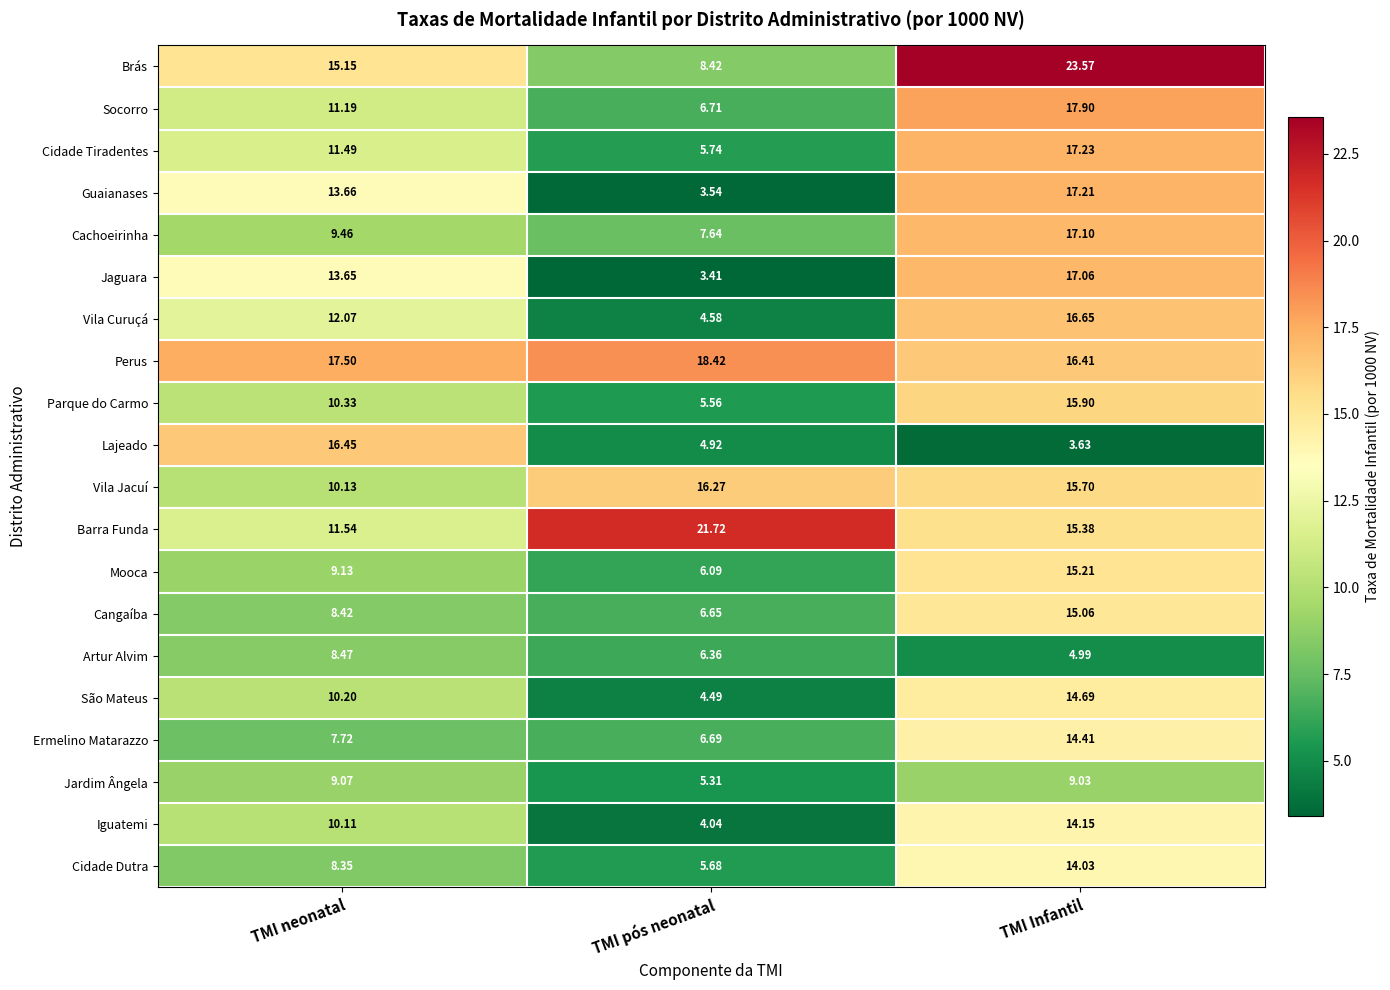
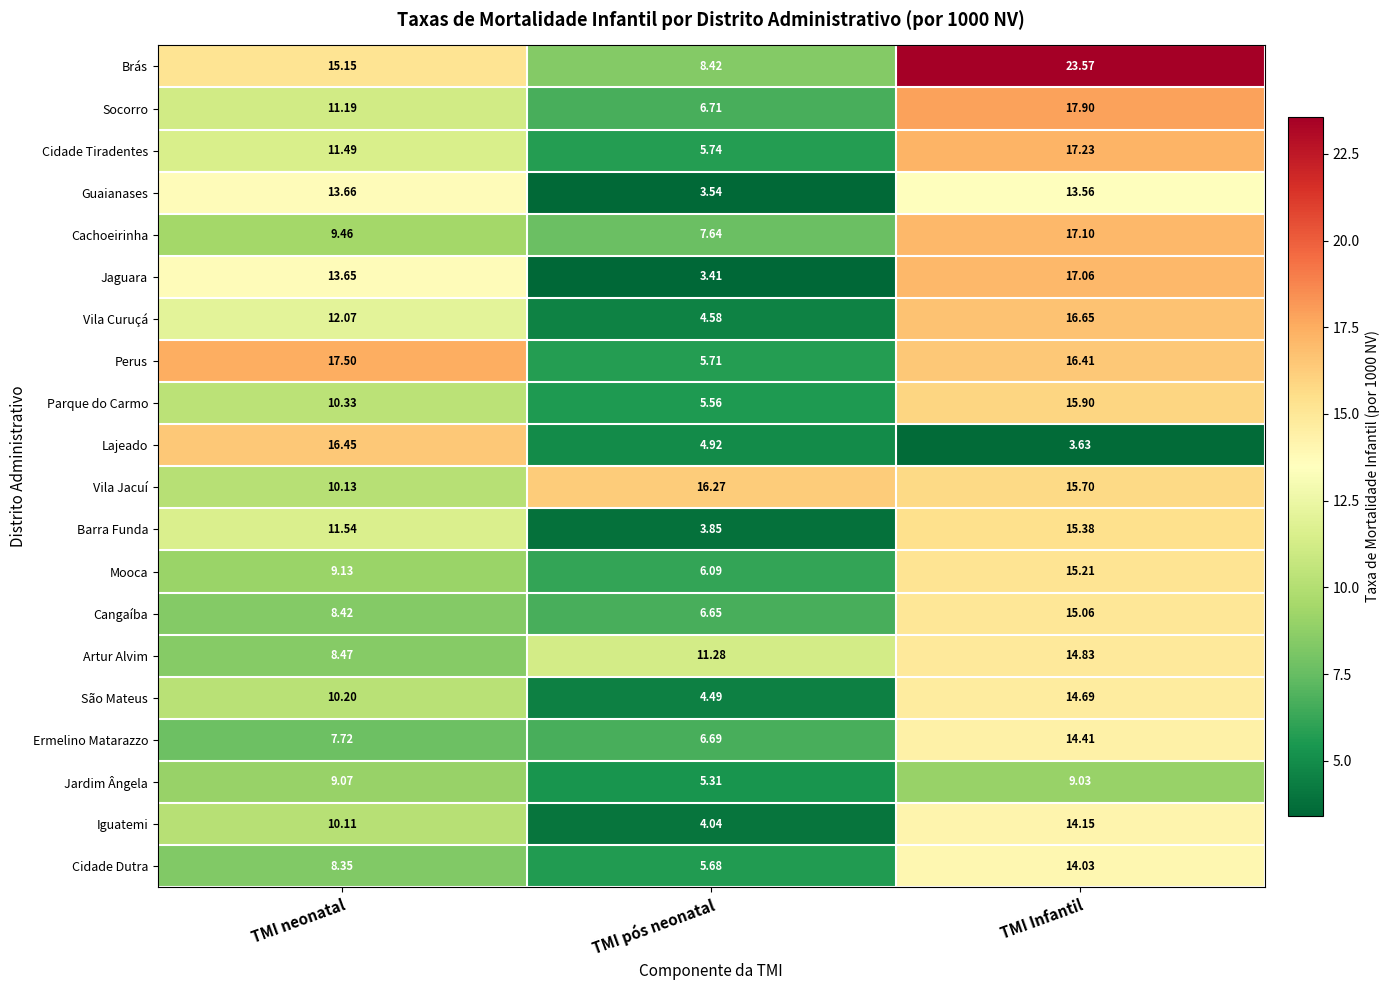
  {
    "Brás": {
      "TMI neonatal": 15.15,
      "TMI pós neonatal": 8.42,
      "TMI Infantil": 23.57
    },
    "Socorro": {
      "TMI neonatal": 11.19,
      "TMI pós neonatal": 6.71,
      "TMI Infantil": 17.90
    },
    "Cidade Tiradentes": {
      "TMI neonatal": 11.49,
      "TMI pós neonatal": 5.74,
      "TMI Infantil": 17.23
    },
    "Guaianases": {
      "TMI neonatal": 13.66,
      "TMI pós neonatal": 3.54,
-     "TMI Infantil": 17.21
+     "TMI Infantil": 13.56
    },
    "Cachoeirinha": {
      "TMI neonatal": 9.46,
      "TMI pós neonatal": 7.64,
      "TMI Infantil": 17.10
    },
    "Jaguara": {
      "TMI neonatal": 13.65,
      "TMI pós neonatal": 3.41,
      "TMI Infantil": 17.06
    },
    "Vila Curuçá": {
      "TMI neonatal": 12.07,
      "TMI pós neonatal": 4.58,
      "TMI Infantil": 16.65
    },
    "Perus": {
      "TMI neonatal": 17.50,
-     "TMI pós neonatal": 18.42,
+     "TMI pós neonatal": 5.71,
      "TMI Infantil": 16.41
    },
    "Parque do Carmo": {
      "TMI neonatal": 10.33,
      "TMI pós neonatal": 5.56,
      "TMI Infantil": 15.90
    },
    "Lajeado": {
      "TMI neonatal": 16.45,
      "TMI pós neonatal": 4.92,
      "TMI Infantil": 3.63
    },
    "Vila Jacuí": {
      "TMI neonatal": 10.13,
      "TMI pós neonatal": 16.27,
      "TMI Infantil": 15.70
    },
    "Barra Funda": {
      "TMI neonatal": 11.54,
-     "TMI pós neonatal": 21.72,
+     "TMI pós neonatal": 3.85,
      "TMI Infantil": 15.38
    },
    "Mooca": {
      "TMI neonatal": 9.13,
      "TMI pós neonatal": 6.09,
      "TMI Infantil": 15.21
    },
    "Cangaíba": {
      "TMI neonatal": 8.42,
      "TMI pós neonatal": 6.65,
      "TMI Infantil": 15.06
    },
    "Artur Alvim": {
      "TMI neonatal": 8.47,
-     "TMI pós neonatal": 6.36,
-     "TMI Infantil": 4.99
+     "TMI pós neonatal": 11.28,
+     "TMI Infantil": 14.83
    },
    "São Mateus": {
      "TMI neonatal": 10.20,
      "TMI pós neonatal": 4.49,
      "TMI Infantil": 14.69
    },
    "Ermelino Matarazzo": {
      "TMI neonatal": 7.72,
      "TMI pós neonatal": 6.69,
      "TMI Infantil": 14.41
    },
    "Jardim Ângela": {
      "TMI neonatal": 9.07,
      "TMI pós neonatal": 5.31,
      "TMI Infantil": 9.03
    },
    "Iguatemi": {
      "TMI neonatal": 10.11,
      "TMI pós neonatal": 4.04,
      "TMI Infantil": 14.15
    },
    "Cidade Dutra": {
      "TMI neonatal": 8.35,
      "TMI pós neonatal": 5.68,
      "TMI Infantil": 14.03
    }
  }
